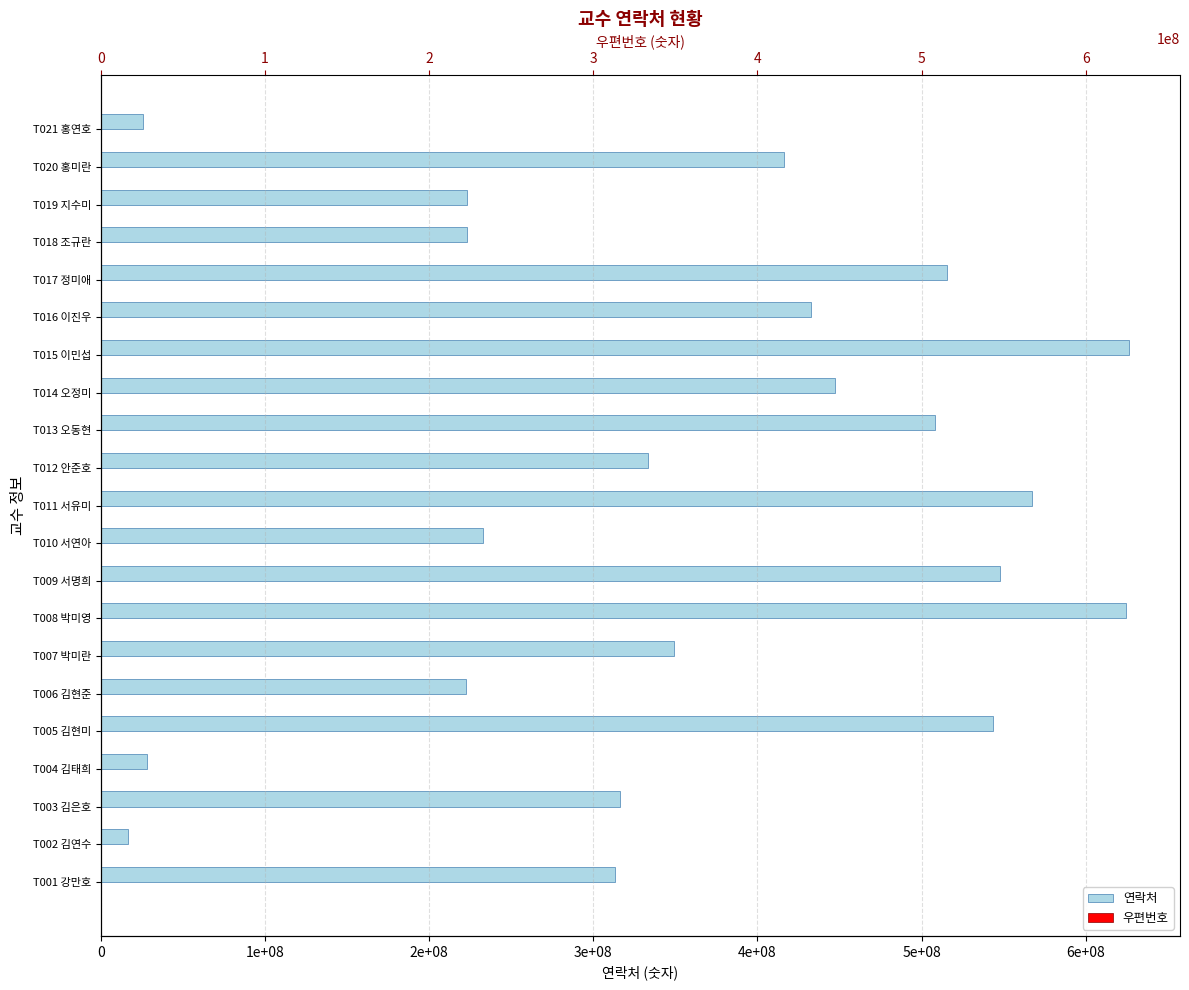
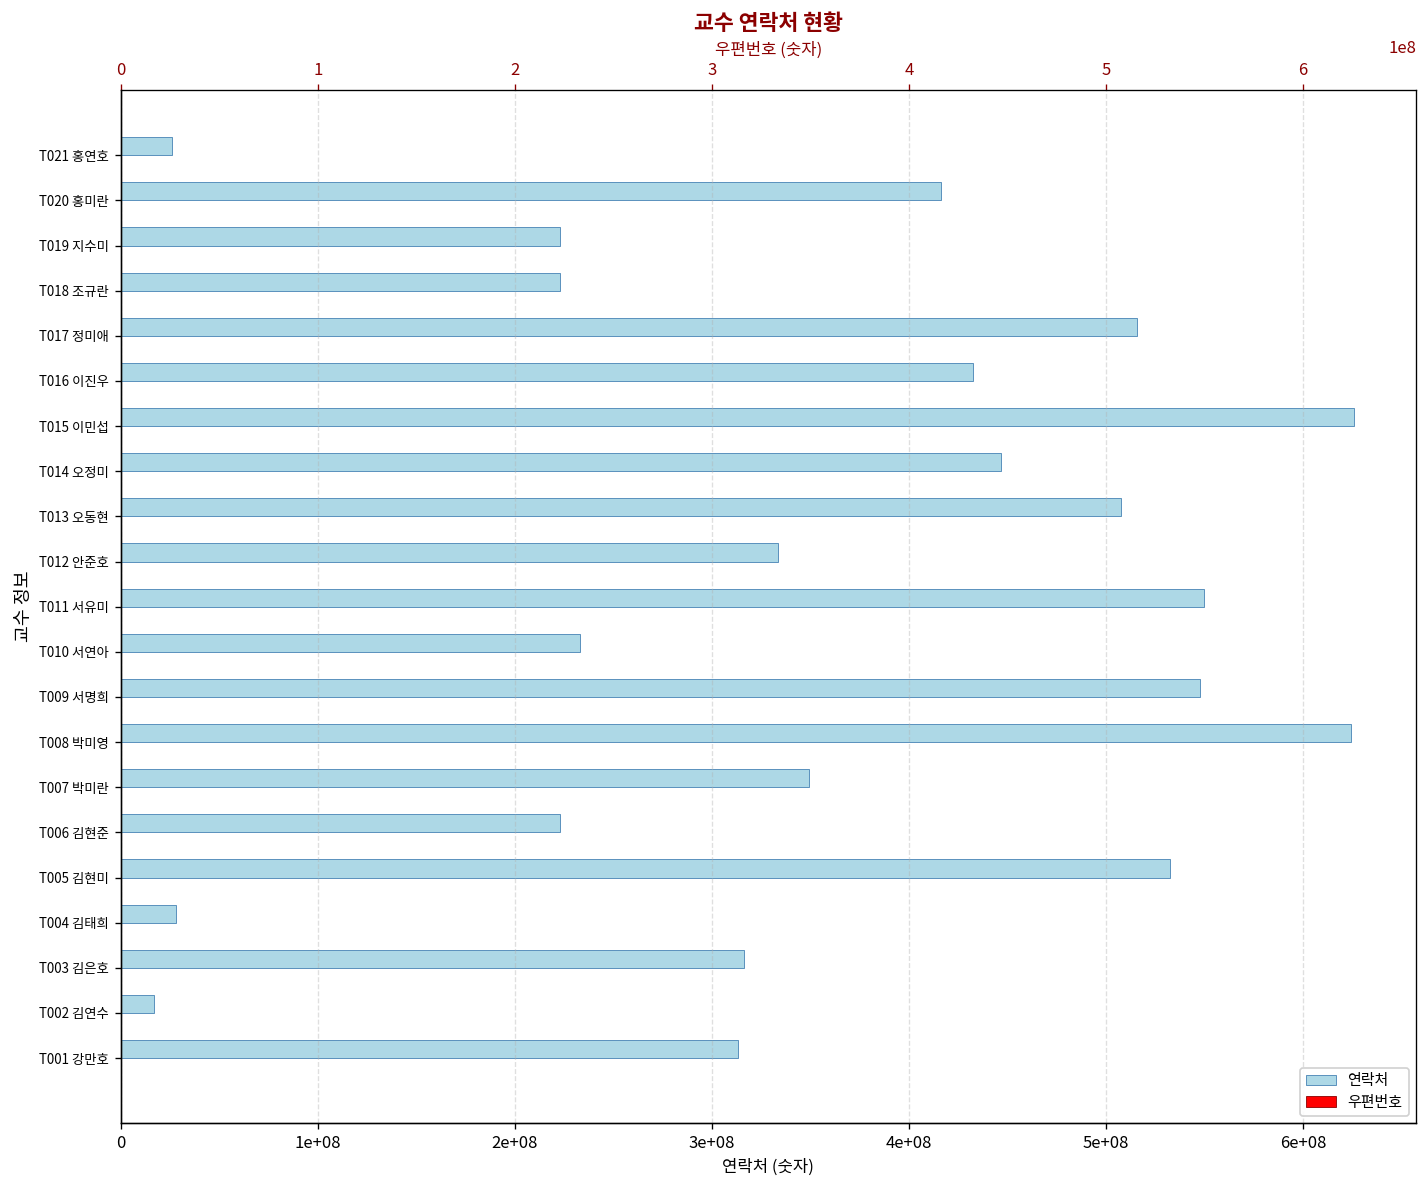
  {
    "연락처": {
      "T021 홍연호": 26000000,
      "T020 홍미란": 416000000,
      "T019 지수미": 223000000,
      "T018 조규란": 223000000,
      "T017 정미애": 516000000,
      "T016 이진우": 433000000,
      "T015 이민섭": 626000000,
      "T014 오정미": 447000000,
      "T013 오동현": 508000000,
      "T012 안준호": 333000000,
-     "T011 서유미": 567000000,
+     "T011 서유미": 550000000,
      "T010 서연아": 233000000,
      "T009 서명희": 548000000,
      "T008 박미영": 624000000,
      "T007 박미란": 349000000,
      "T006 김현준": 223000000,
-     "T005 김현미": 543000000,
+     "T005 김현미": 532000000,
      "T004 김태희": 28000000,
      "T003 김은호": 316000000,
      "T002 김연수": 17000000,
      "T001 강만호": 313000000
    }
  }
